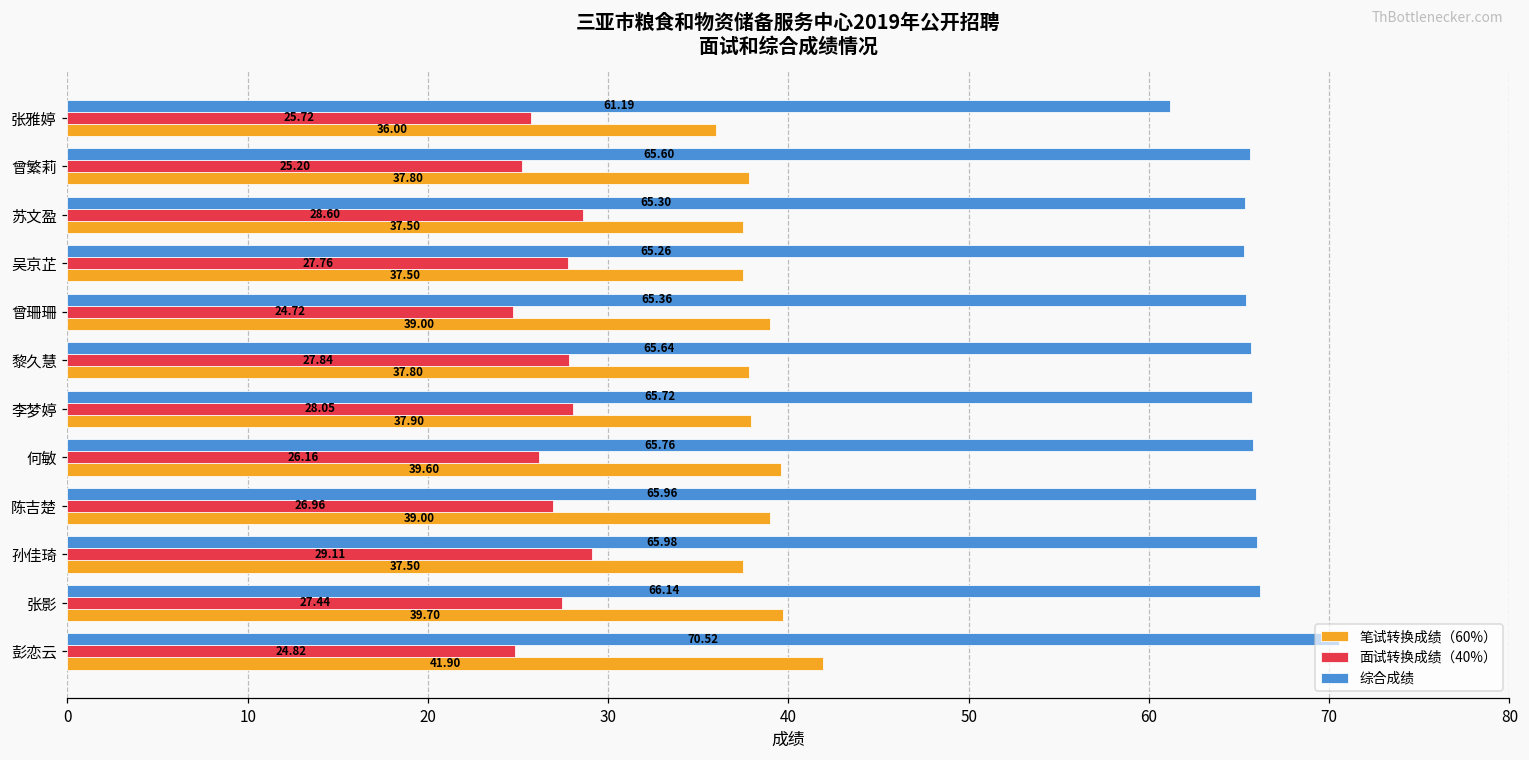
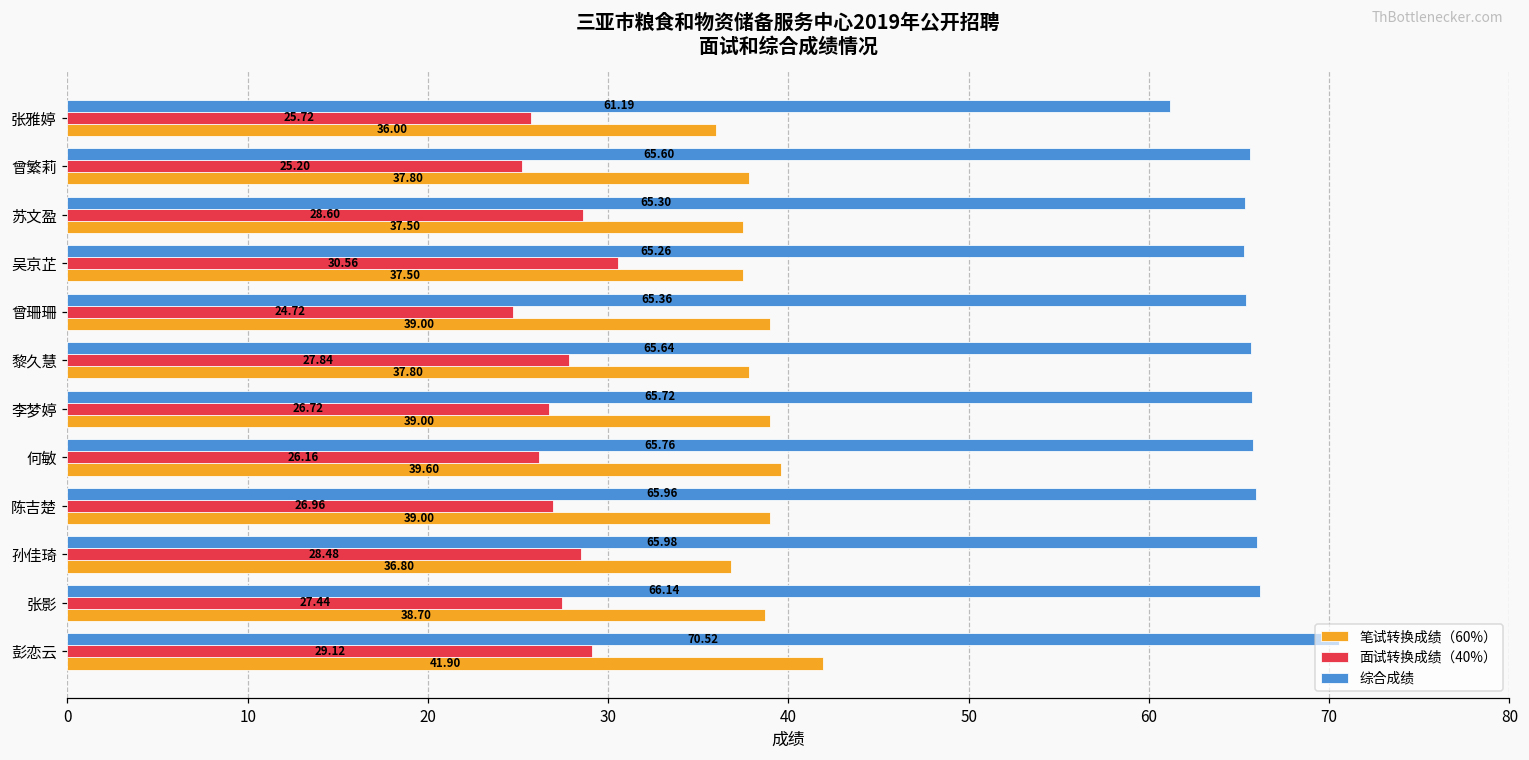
  {
    "笔试转换成绩（60%）": {
      "张雅婷": 36.00,
      "曾繁莉": 37.80,
      "苏文盈": 37.50,
      "吴京芷": 37.50,
      "曾珊珊": 39.00,
      "黎久慧": 37.80,
-     "李梦婷": 37.90,
+     "李梦婷": 39.00,
      "何敏": 39.60,
      "陈吉楚": 39.00,
-     "孙佳琦": 37.50,
-     "张影": 39.70,
+     "孙佳琦": 36.80,
+     "张影": 38.70,
      "彭恋云": 41.90
    },
    "面试转换成绩（40%）": {
      "张雅婷": 25.72,
      "曾繁莉": 25.20,
      "苏文盈": 28.60,
-     "吴京芷": 27.76,
+     "吴京芷": 30.56,
      "曾珊珊": 24.72,
      "黎久慧": 27.84,
-     "李梦婷": 28.05,
+     "李梦婷": 26.72,
      "何敏": 26.16,
      "陈吉楚": 26.96,
-     "孙佳琦": 29.11,
+     "孙佳琦": 28.48,
      "张影": 27.44,
-     "彭恋云": 24.82
+     "彭恋云": 29.12
    },
    "综合成绩": {
      "张雅婷": 61.19,
      "曾繁莉": 65.60,
      "苏文盈": 65.30,
      "吴京芷": 65.26,
      "曾珊珊": 65.36,
      "黎久慧": 65.64,
      "李梦婷": 65.72,
      "何敏": 65.76,
      "陈吉楚": 65.96,
      "孙佳琦": 65.98,
      "张影": 66.14
    }
  }
